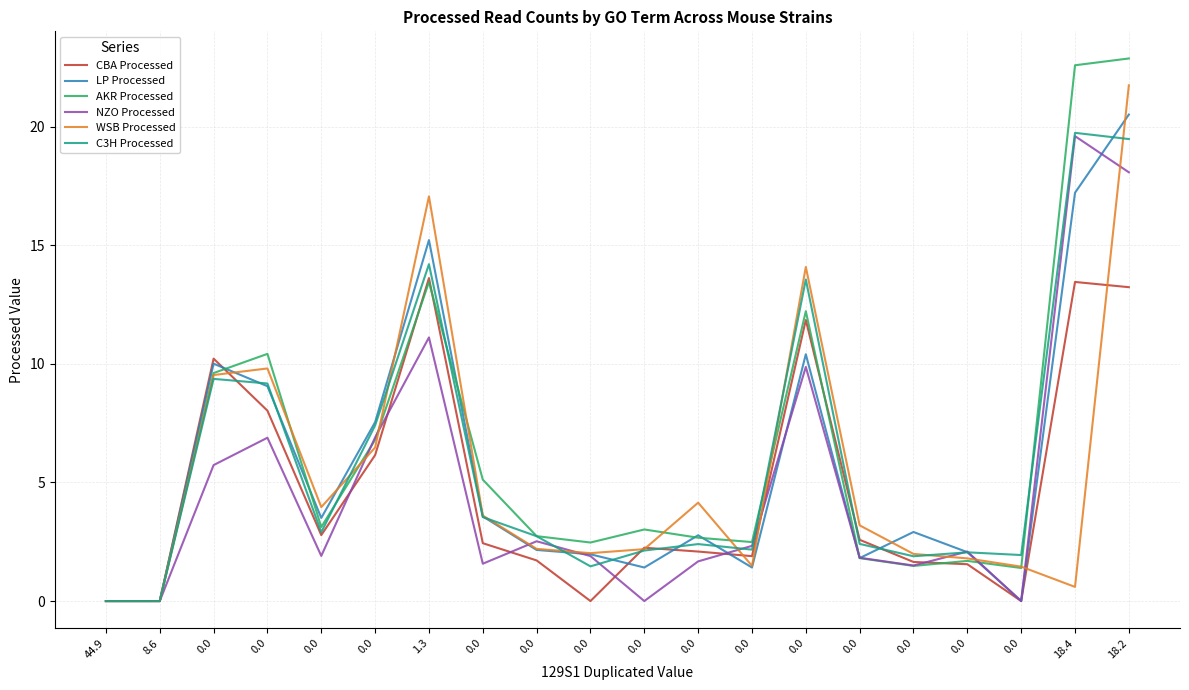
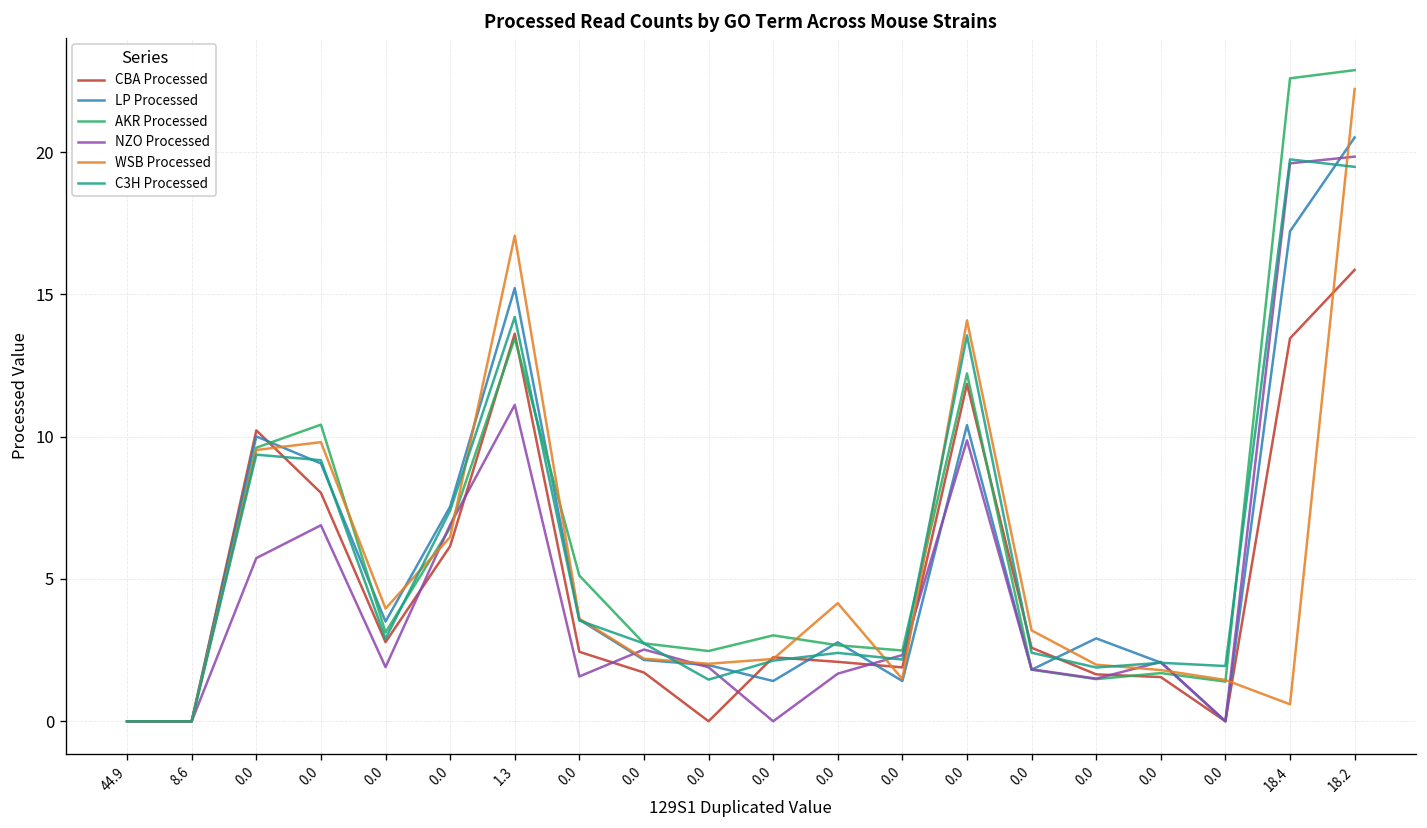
  {
    "CBA Processed": {
      "1.3": 13.6,
      "18.4": 13.5,
-     "18.2": 13.2
+     "18.2": 15.9
    },
    "LP Processed": {
      "1.3": 15.2,
      "18.4": 17.2,
      "18.2": 20.5
    },
    "NZO Processed": {
      "1.3": 11.1,
      "18.4": 19.6,
-     "18.2": 18.1
+     "18.2": 19.8
    },
    "WSB Processed": {
      "1.3": 17.1,
      "18.4": 0.6,
-     "18.2": 21.8
+     "18.2": 22.2
    }
  }
